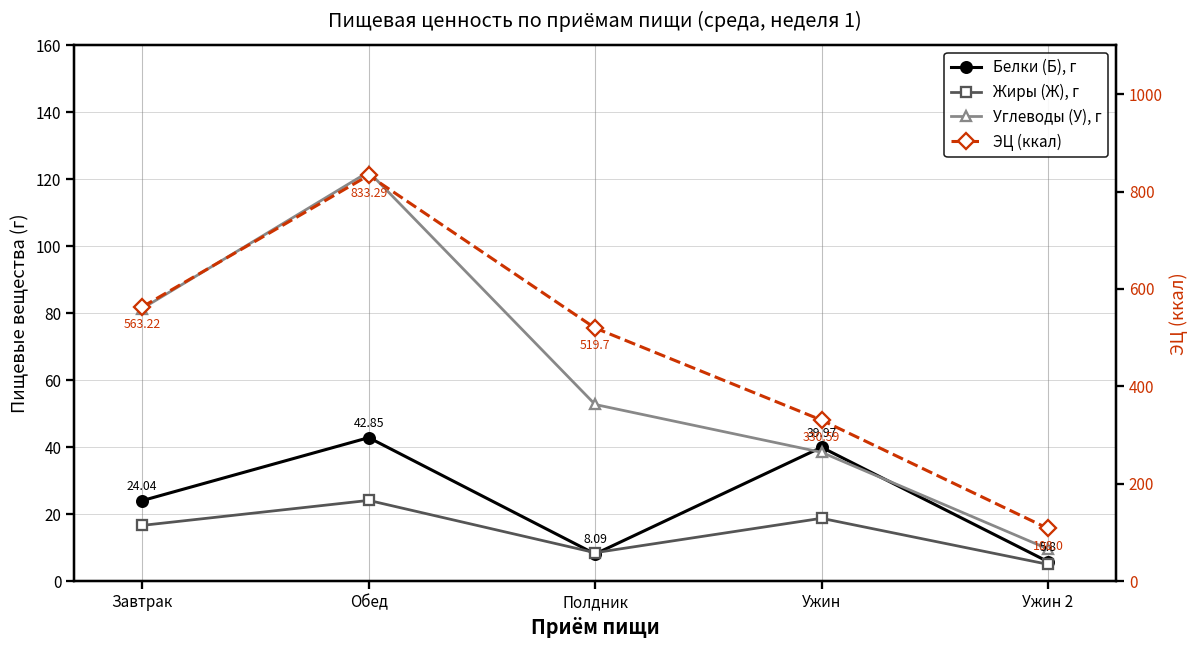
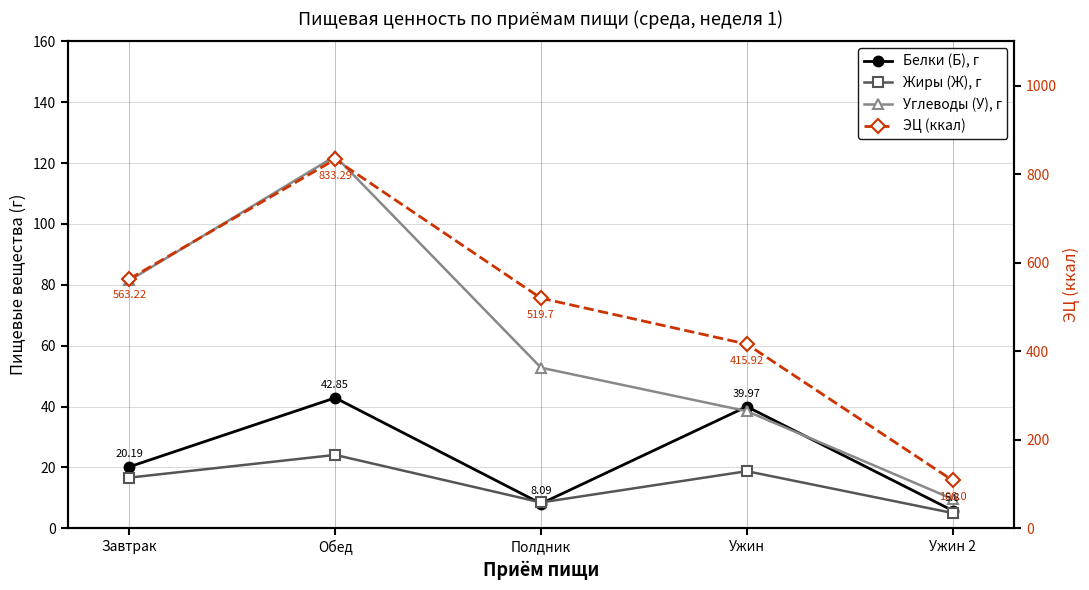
  {
    "Белки (Б), г": {
-     "Завтрак": 24.04,
+     "Завтрак": 20.19,
      "Обед": 42.85
    },
    "ЭЦ (ккал)": {
      "Завтрак": 563.22,
      "Обед": 833.29,
      "Полдник": 519.7,
-     "Ужин": 330.59
+     "Ужин": 415.92
    }
  }
